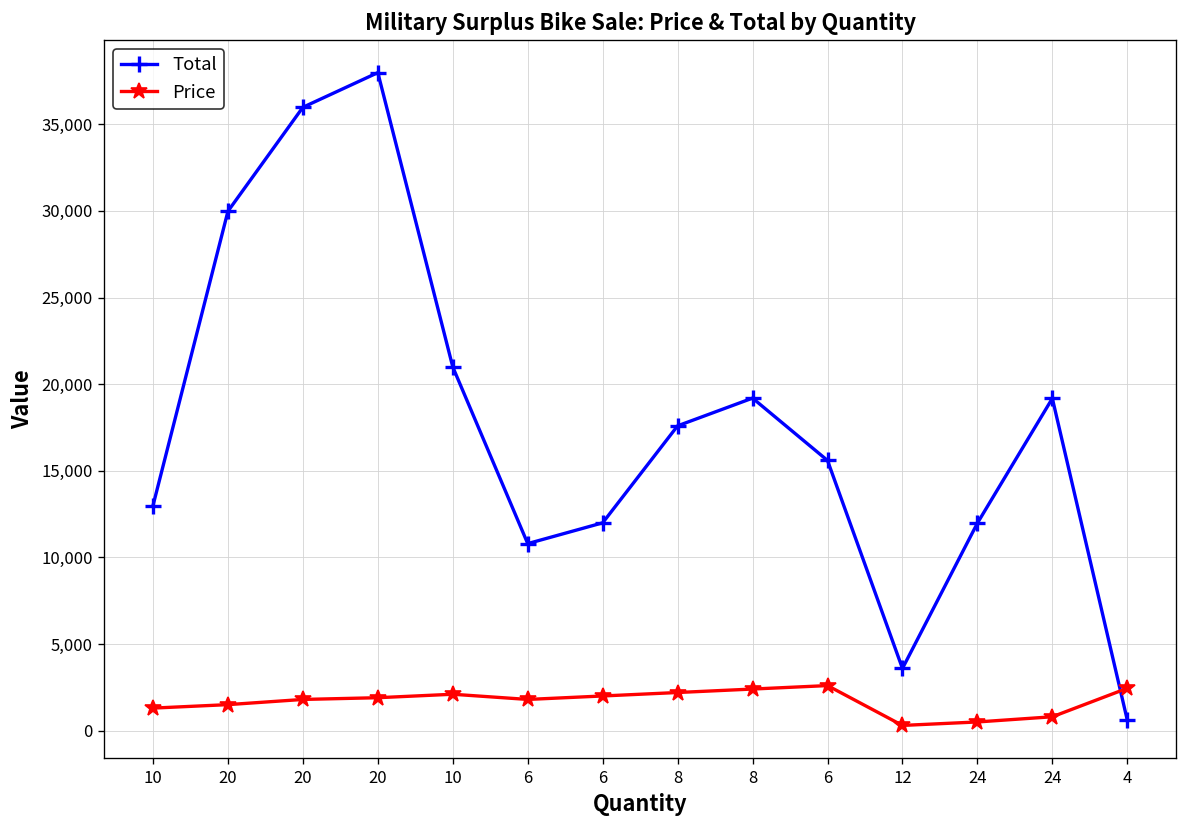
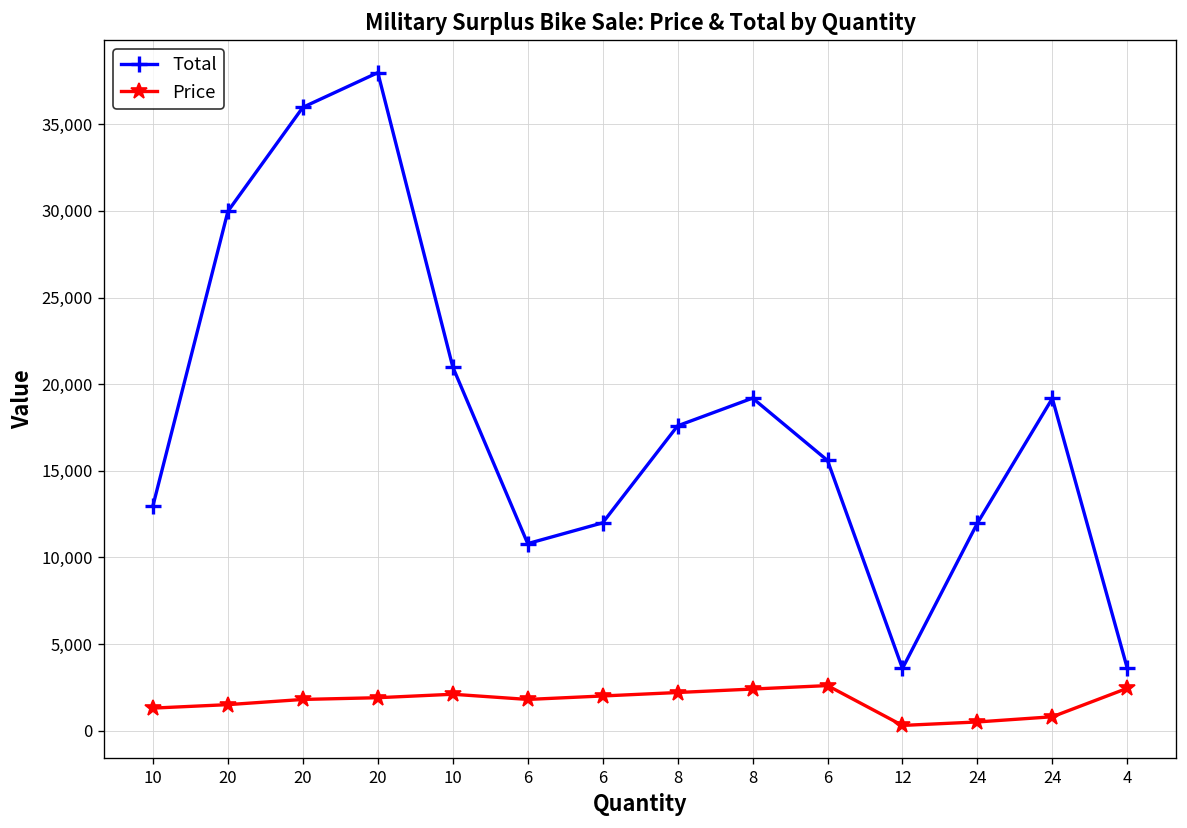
  {
    "Total": {
      "12": "3,600",
-     "4": "600"
+     "4": "3,600"
    },
    "Price": {
      "12": "300",
      "4": "2,400"
    }
  }
